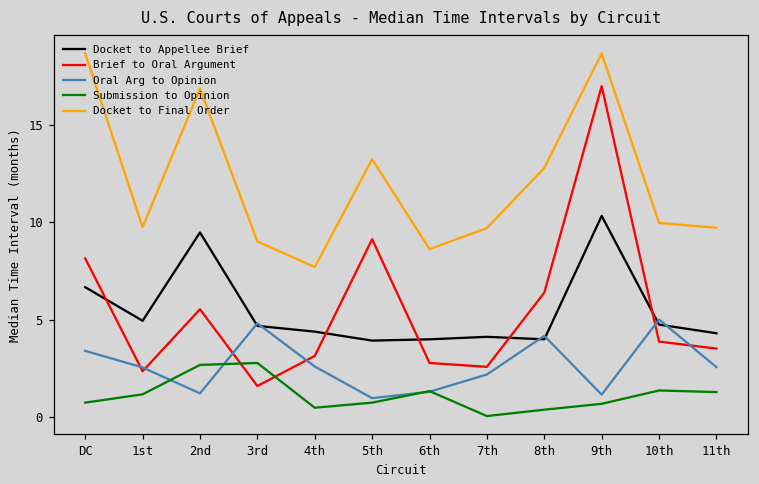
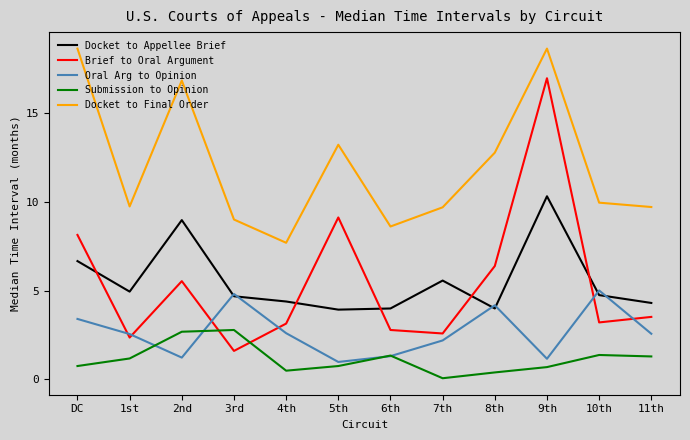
  {
    "Docket to Appellee Brief": {
      "DC": 6.7,
      "1st": 5.0,
-     "2nd": 9.5,
+     "2nd": 9.0,
      "4th": 4.4,
      "5th": 3.9,
      "6th": 4.0,
-     "7th": 4.1,
+     "7th": 5.6,
      "8th": 4.0,
      "9th": 10.3,
      "10th": 4.8,
      "11th": 4.3
    },
    "Brief to Oral Argument": {
      "DC": 8.1,
      "1st": 2.4,
      "2nd": 5.5,
      "3rd": 1.6,
      "4th": 3.1,
      "5th": 9.1,
      "6th": 2.8,
      "7th": 2.6,
      "8th": 6.4,
      "9th": 17.0,
-     "10th": 3.9,
+     "10th": 3.2,
      "11th": 3.5
    },
    "Oral Arg to Opinion": {
      "DC": 3.4,
      "1st": 2.6,
      "2nd": 1.2,
      "4th": 2.6,
      "5th": 1.0,
      "7th": 2.2,
      "8th": 4.2,
      "9th": 1.2,
      "10th": 5.0,
      "11th": 2.6
    },
    "Submission to Opinion": {
      "DC": 0.8,
      "1st": 1.2,
      "2nd": 2.7,
      "3rd": 2.8,
      "4th": 0.5,
      "5th": 0.8,
      "7th": 0.1,
      "8th": 0.4,
      "9th": 0.7,
      "10th": 1.4,
      "11th": 1.3
    },
    "Docket to Final Order": {
      "DC": 18.7,
      "1st": 9.8,
      "2nd": 16.9,
      "3rd": 9.0,
      "4th": 7.7,
      "5th": 13.2,
      "6th": 8.6,
      "7th": 9.7,
      "8th": 12.8,
      "9th": 18.7,
      "10th": 10.0,
      "11th": 9.7
    }
  }
